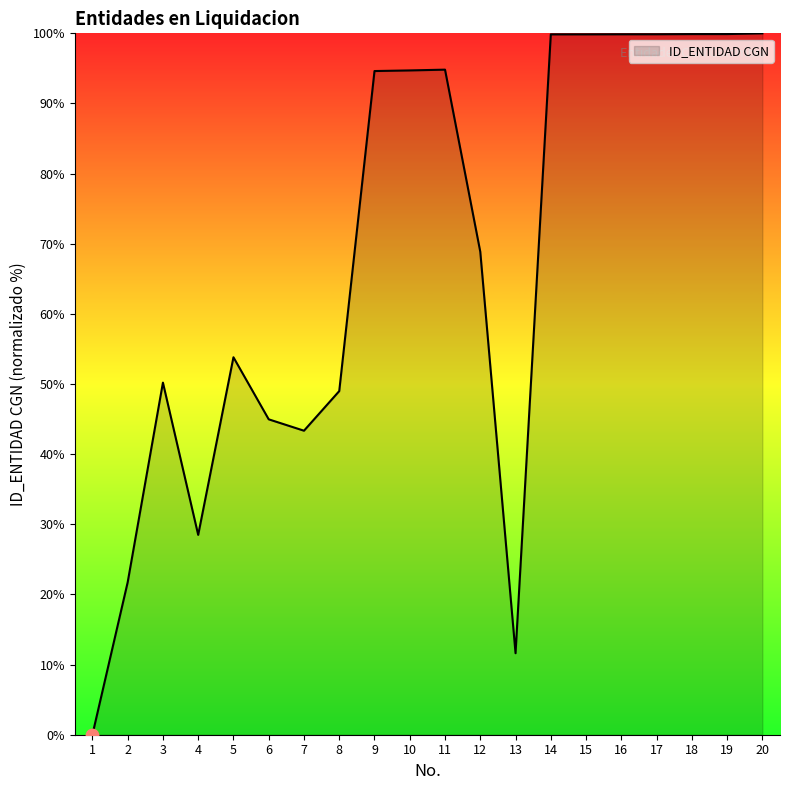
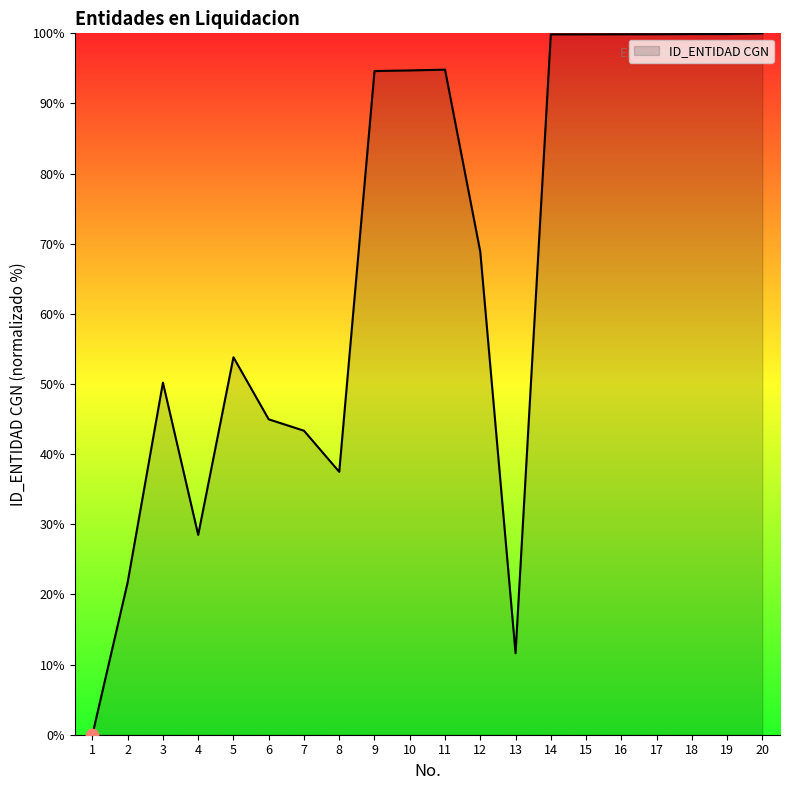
  {
    "ID_ENTIDAD CGN": {
      "2": "22%",
      "3": "50%",
      "4": "28%",
      "5": "54%",
      "6": "45%",
      "7": "43%",
-     "8": "49%",
+     "8": "37%",
      "9": "95%",
      "10": "95%",
      "11": "95%",
      "12": "69%",
      "13": "12%",
      "14": "100%",
      "15": "100%",
      "16": "100%",
      "17": "100%",
      "18": "100%",
      "19": "100%",
      "20": "100%"
    }
  }
